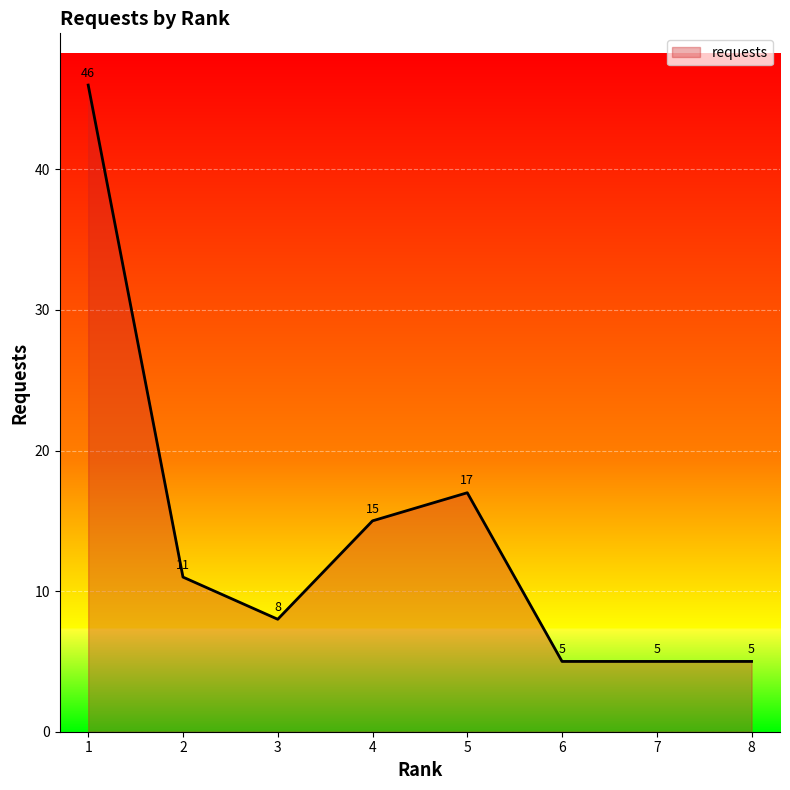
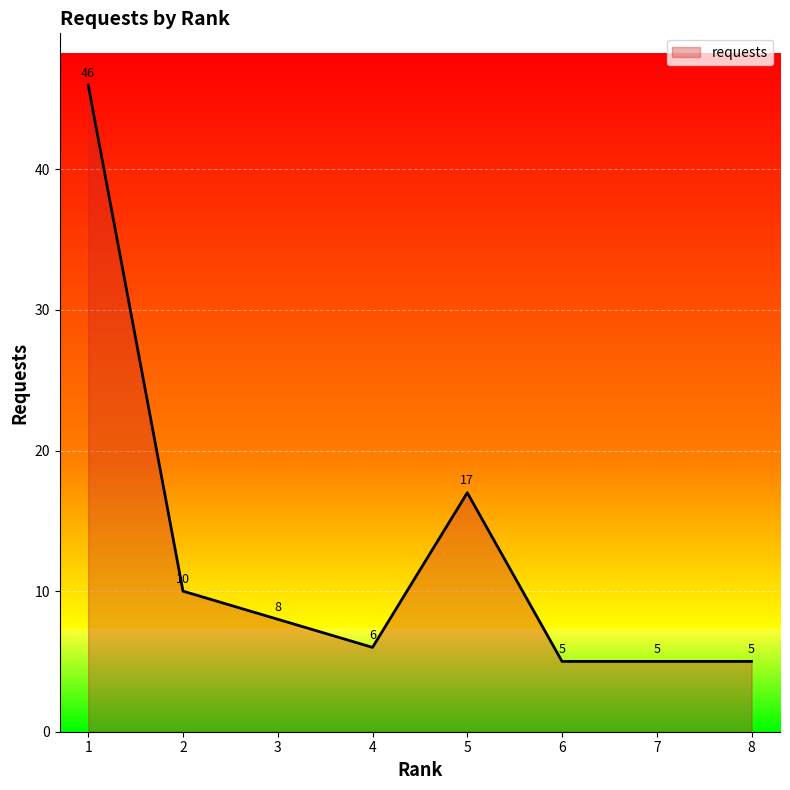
  {
    "1": 46,
-   "2": 11,
+   "2": 10,
    "3": 8,
-   "4": 15,
+   "4": 6,
    "5": 17,
    "6": 5,
    "7": 5,
    "8": 5
  }
